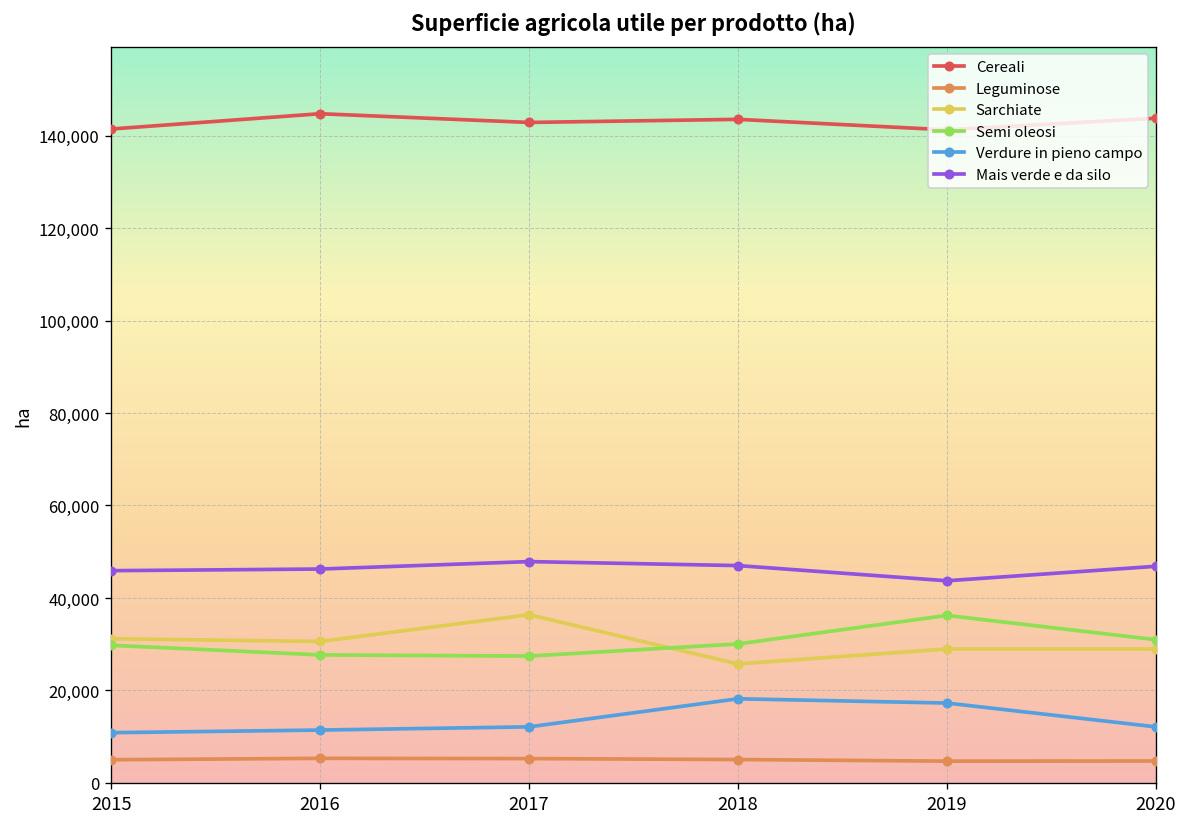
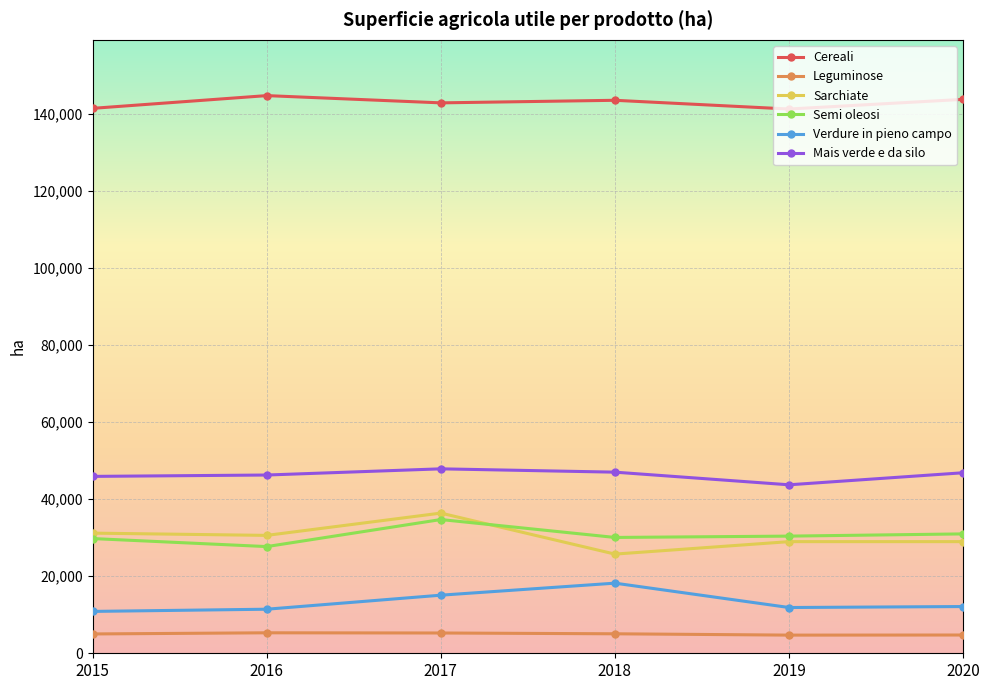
  {
    "Sarchiate": {
      "2015": "31,000",
      "2016": "31,000",
      "2017": "36,000",
      "2018": "26,000",
      "2019": "29,000",
      "2020": "29,000"
    },
    "Semi oleosi": {
      "2015": "30,000",
      "2016": "28,000",
-     "2017": "27,000",
+     "2017": "35,000",
      "2018": "30,000",
-     "2019": "36,000",
+     "2019": "30,000",
      "2020": "31,000"
    },
    "Verdure in pieno campo": {
      "2015": "11,000",
      "2016": "11,000",
-     "2017": "12,000",
+     "2017": "15,000",
      "2018": "18,000",
-     "2019": "17,000",
+     "2019": "12,000",
      "2020": "12,000"
    },
    "Mais verde e da silo": {
      "2015": "46,000",
      "2016": "46,000",
      "2017": "48,000",
      "2018": "47,000",
      "2019": "44,000",
      "2020": "47,000"
    }
  }
